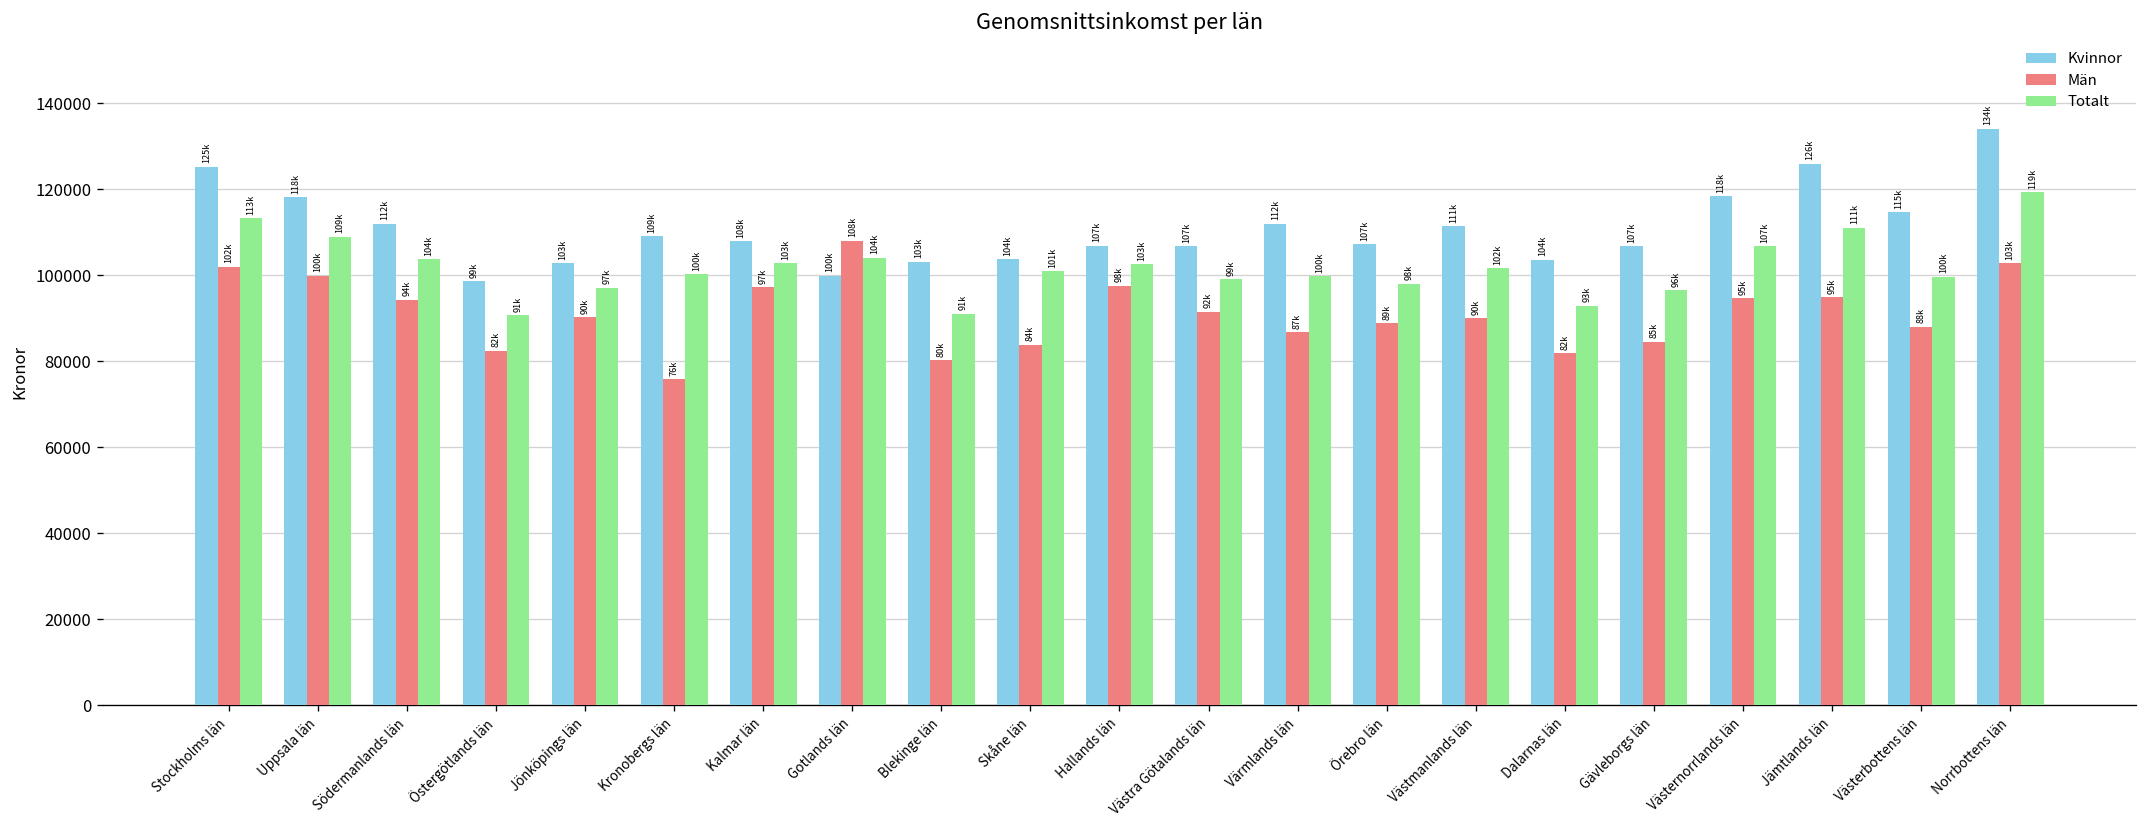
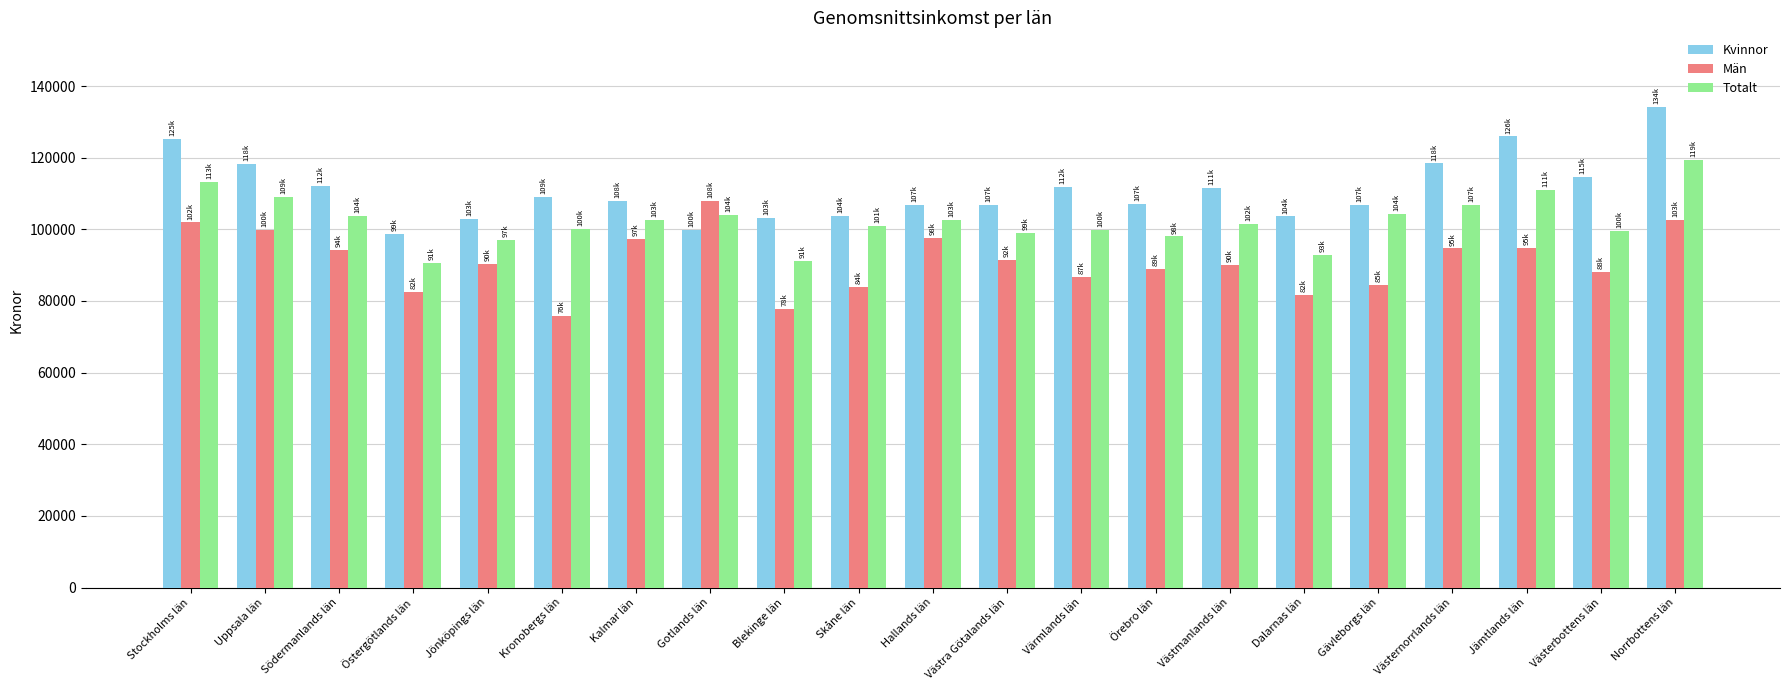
  {
    "Kvinnor": {
      "Stockholms län": "125k",
      "Uppsala län": "118k",
      "Södermanlands län": "112k",
      "Östergötlands län": "99k",
      "Jönköpings län": "103k",
      "Kronobergs län": "109k",
      "Kalmar län": "108k",
      "Gotlands län": "100k",
      "Blekinge län": "103k",
      "Skåne län": "104k",
      "Hallands län": "107k",
      "Västra Götalands län": "107k",
      "Värmlands län": "112k",
      "Örebro län": "107k",
      "Västmanlands län": "111k",
      "Dalarnas län": "104k",
      "Gävleborgs län": "107k",
      "Västernorrlands län": "118k",
      "Jämtlands län": "126k",
      "Västerbottens län": "115k",
      "Norrbottens län": "134k"
    },
    "Män": {
      "Stockholms län": "102k",
      "Uppsala län": "100k",
      "Södermanlands län": "94k",
      "Östergötlands län": "82k",
      "Jönköpings län": "90k",
      "Kronobergs län": "76k",
      "Kalmar län": "97k",
      "Gotlands län": "108k",
-     "Blekinge län": "80k",
+     "Blekinge län": "78k",
      "Skåne län": "84k",
      "Hallands län": "98k",
      "Västra Götalands län": "92k",
      "Värmlands län": "87k",
      "Örebro län": "89k",
      "Västmanlands län": "90k",
      "Dalarnas län": "82k",
      "Gävleborgs län": "85k",
      "Västernorrlands län": "95k",
      "Jämtlands län": "95k",
      "Västerbottens län": "88k",
      "Norrbottens län": "103k"
    },
    "Totalt": {
      "Stockholms län": "113k",
      "Uppsala län": "109k",
      "Södermanlands län": "104k",
      "Östergötlands län": "91k",
      "Jönköpings län": "97k",
      "Kronobergs län": "100k",
      "Kalmar län": "103k",
      "Gotlands län": "104k",
      "Blekinge län": "91k",
      "Skåne län": "101k",
      "Hallands län": "103k",
      "Västra Götalands län": "99k",
      "Värmlands län": "100k",
      "Örebro län": "98k",
      "Västmanlands län": "102k",
      "Dalarnas län": "93k",
-     "Gävleborgs län": "96k",
+     "Gävleborgs län": "104k",
      "Västernorrlands län": "107k",
      "Jämtlands län": "111k",
      "Västerbottens län": "100k",
      "Norrbottens län": "119k"
    }
  }
